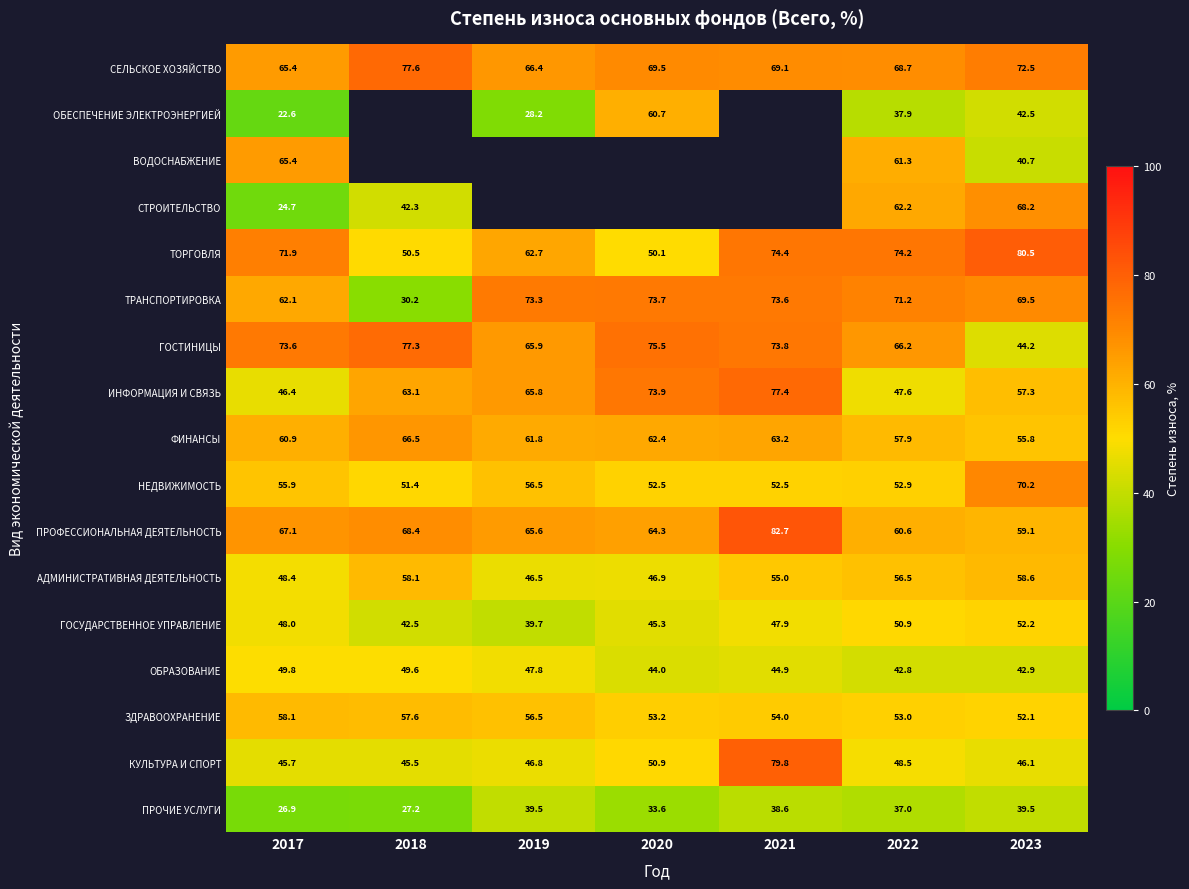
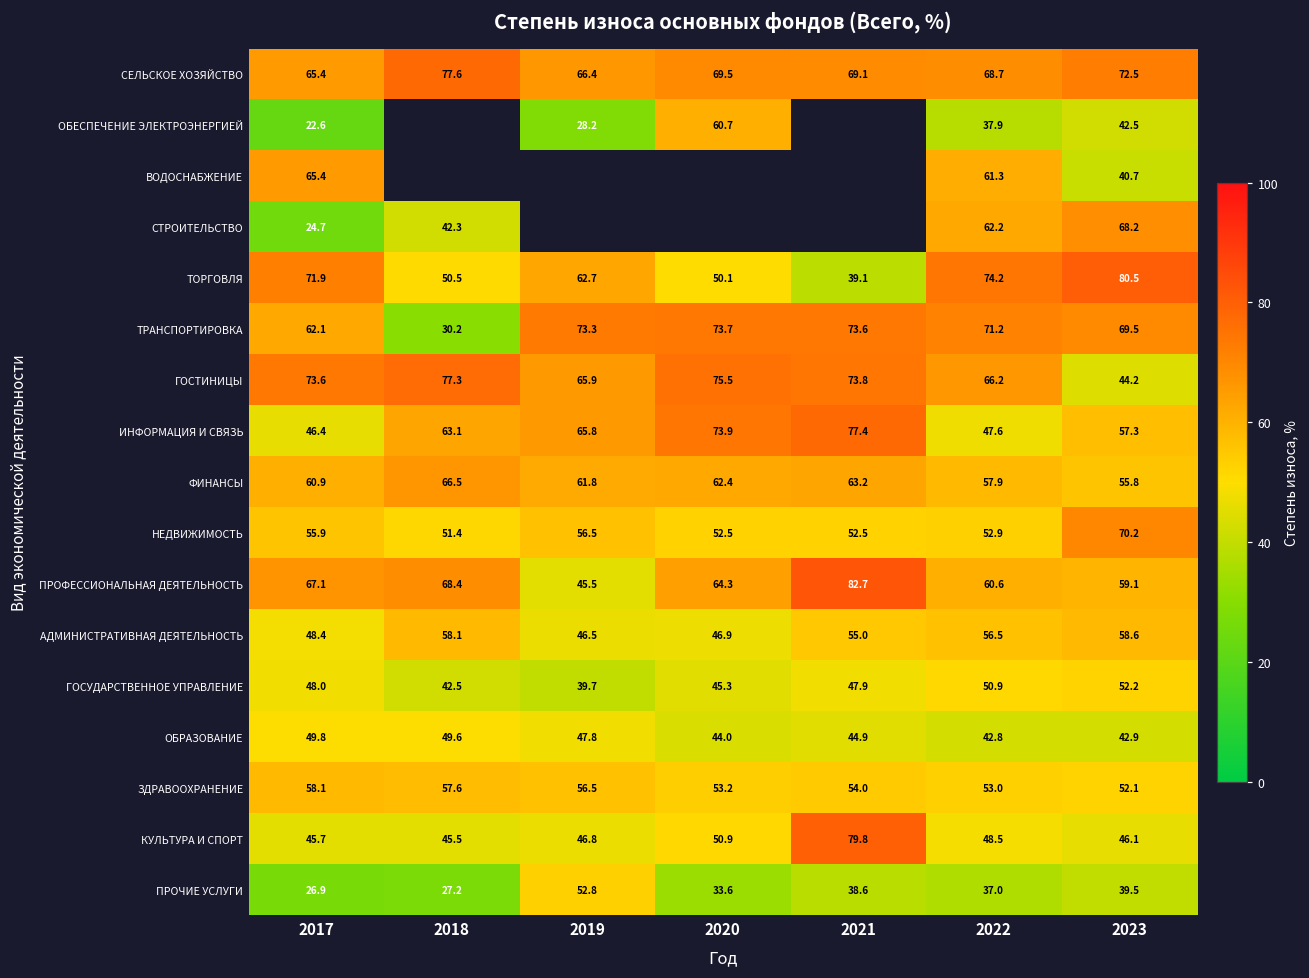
  {
    "СЕЛЬСКОЕ ХОЗЯЙСТВО": {
      "2017": 65.4,
      "2018": 77.6,
      "2019": 66.4,
      "2020": 69.5,
      "2021": 69.1,
      "2022": 68.7,
      "2023": 72.5
    },
    "ОБЕСПЕЧЕНИЕ ЭЛЕКТРОЭНЕРГИЕЙ": {
      "2017": 22.6,
      "2019": 28.2,
      "2020": 60.7,
      "2022": 37.9,
      "2023": 42.5
    },
    "ВОДОСНАБЖЕНИЕ": {
      "2017": 65.4,
      "2022": 61.3,
      "2023": 40.7
    },
    "СТРОИТЕЛЬСТВО": {
      "2017": 24.7,
      "2018": 42.3,
      "2022": 62.2,
      "2023": 68.2
    },
    "ТОРГОВЛЯ": {
      "2017": 71.9,
      "2018": 50.5,
      "2019": 62.7,
      "2020": 50.1,
-     "2021": 74.4,
+     "2021": 39.1,
      "2022": 74.2,
      "2023": 80.5
    },
    "ТРАНСПОРТИРОВКА": {
      "2017": 62.1,
      "2018": 30.2,
      "2019": 73.3,
      "2020": 73.7,
      "2021": 73.6,
      "2022": 71.2,
      "2023": 69.5
    },
    "ГОСТИНИЦЫ": {
      "2017": 73.6,
      "2018": 77.3,
      "2019": 65.9,
      "2020": 75.5,
      "2021": 73.8,
      "2022": 66.2,
      "2023": 44.2
    },
    "ИНФОРМАЦИЯ И СВЯЗЬ": {
      "2017": 46.4,
      "2018": 63.1,
      "2019": 65.8,
      "2020": 73.9,
      "2021": 77.4,
      "2022": 47.6,
      "2023": 57.3
    },
    "ФИНАНСЫ": {
      "2017": 60.9,
      "2018": 66.5,
      "2019": 61.8,
      "2020": 62.4,
      "2021": 63.2,
      "2022": 57.9,
      "2023": 55.8
    },
    "НЕДВИЖИМОСТЬ": {
      "2017": 55.9,
      "2018": 51.4,
      "2019": 56.5,
      "2020": 52.5,
      "2021": 52.5,
      "2022": 52.9,
      "2023": 70.2
    },
    "ПРОФЕССИОНАЛЬНАЯ ДЕЯТЕЛЬНОСТЬ": {
      "2017": 67.1,
      "2018": 68.4,
-     "2019": 65.6,
+     "2019": 45.5,
      "2020": 64.3,
      "2021": 82.7,
      "2022": 60.6,
      "2023": 59.1
    },
    "АДМИНИСТРАТИВНАЯ ДЕЯТЕЛЬНОСТЬ": {
      "2017": 48.4,
      "2018": 58.1,
      "2019": 46.5,
      "2020": 46.9,
      "2021": 55.0,
      "2022": 56.5,
      "2023": 58.6
    },
    "ГОСУДАРСТВЕННОЕ УПРАВЛЕНИЕ": {
      "2017": 48.0,
      "2018": 42.5,
      "2019": 39.7,
      "2020": 45.3,
      "2021": 47.9,
      "2022": 50.9,
      "2023": 52.2
    },
    "ОБРАЗОВАНИЕ": {
      "2017": 49.8,
      "2018": 49.6,
      "2019": 47.8,
      "2020": 44.0,
      "2021": 44.9,
      "2022": 42.8,
      "2023": 42.9
    },
    "ЗДРАВООХРАНЕНИЕ": {
      "2017": 58.1,
      "2018": 57.6,
      "2019": 56.5,
      "2020": 53.2,
      "2021": 54.0,
      "2022": 53.0,
      "2023": 52.1
    },
    "КУЛЬТУРА И СПОРТ": {
      "2017": 45.7,
      "2018": 45.5,
      "2019": 46.8,
      "2020": 50.9,
      "2021": 79.8,
      "2022": 48.5,
      "2023": 46.1
    },
    "ПРОЧИЕ УСЛУГИ": {
      "2017": 26.9,
      "2018": 27.2,
-     "2019": 39.5,
+     "2019": 52.8,
      "2020": 33.6,
      "2021": 38.6,
      "2022": 37.0,
      "2023": 39.5
    }
  }
